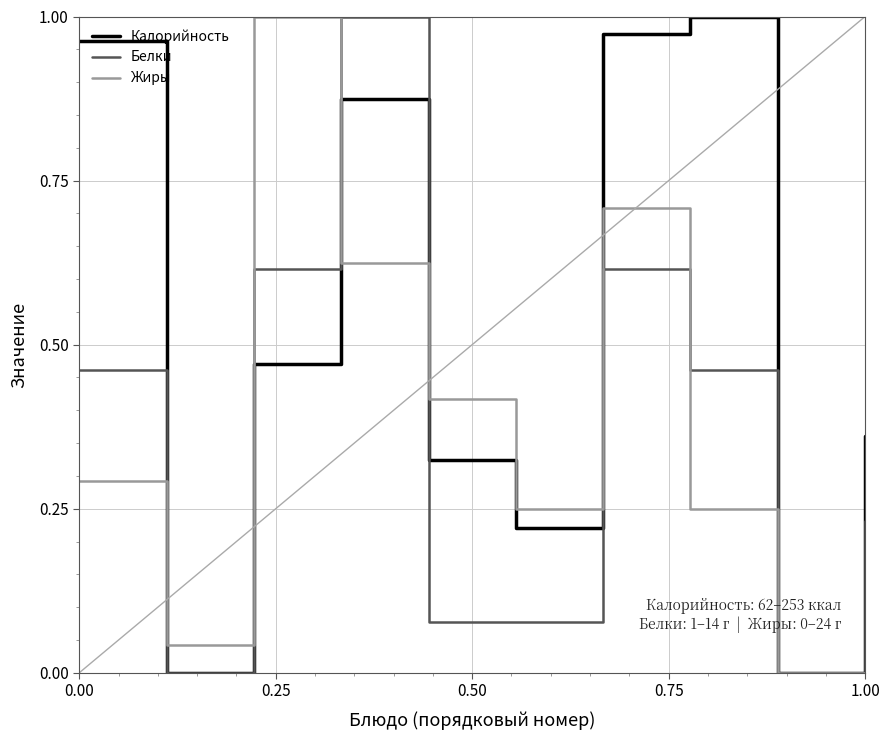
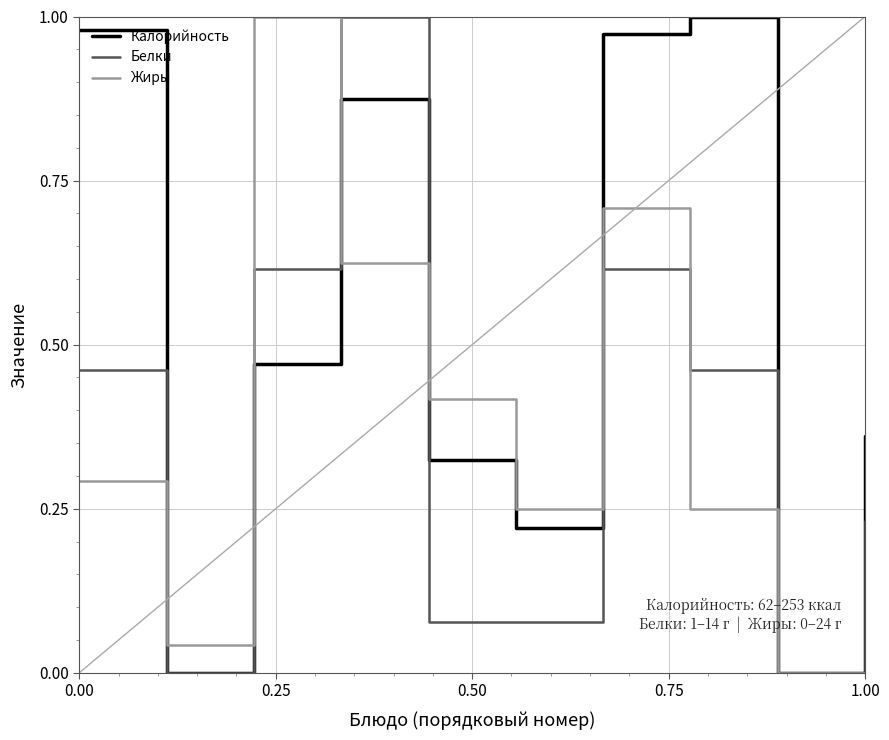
  {
    "Калорийность": {
-     "0.00": 0.96,
+     "0.00": 0.98,
      "1.00": 0.36
    },
    "Белки": {
      "0.00": 0.46,
      "1.00": 0.23
    }
  }
